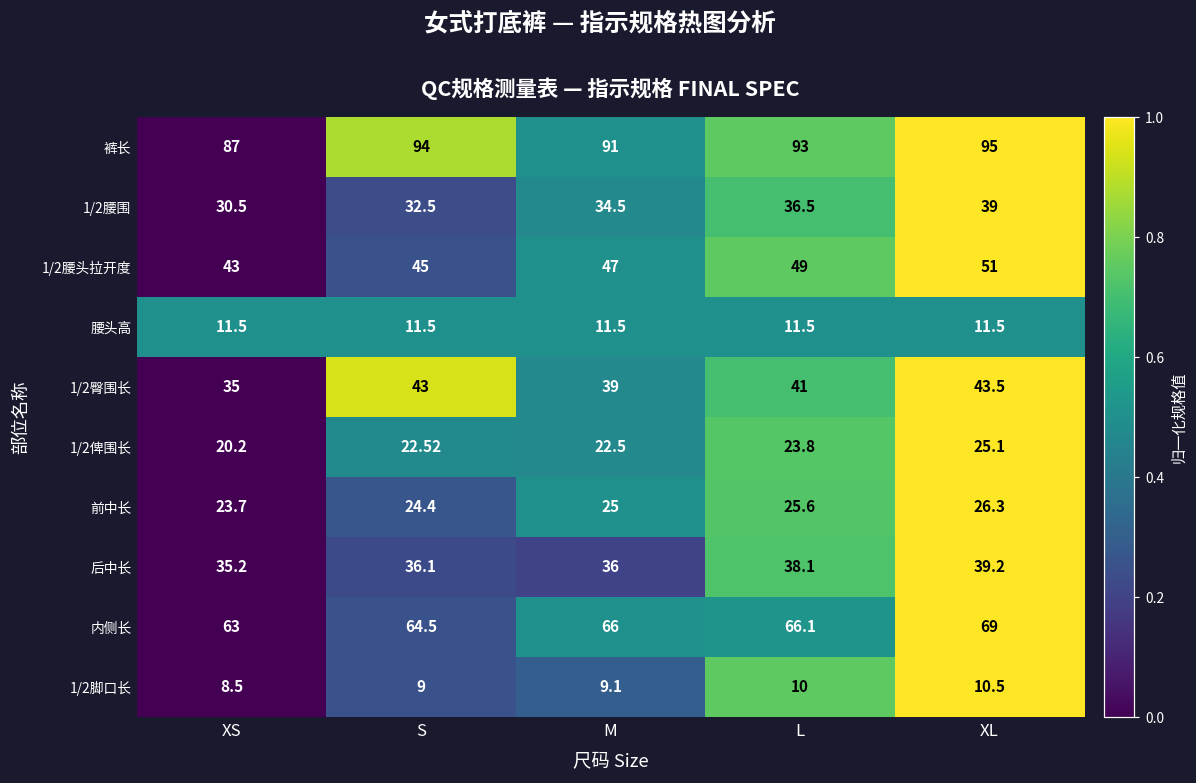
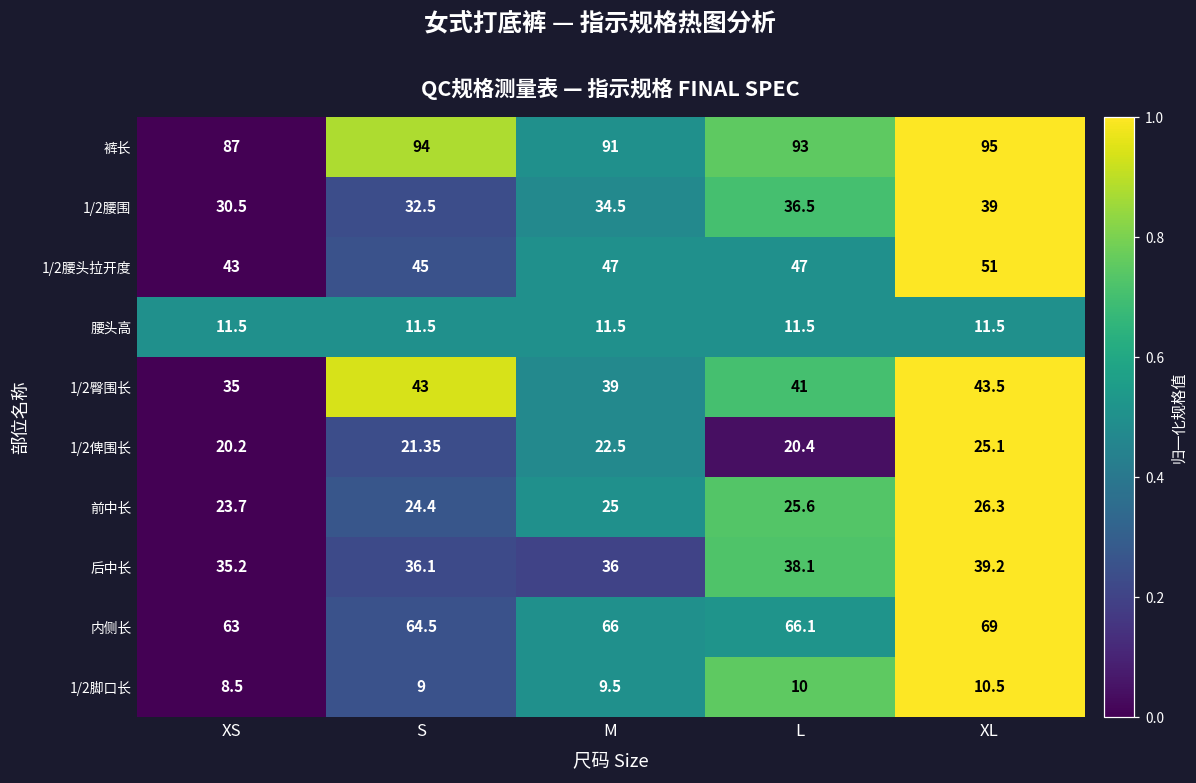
  {
    "裤长": {
      "XS": 87,
      "S": 94,
      "M": 91,
      "L": 93,
      "XL": 95
    },
    "1/2腰围": {
      "XS": 30.5,
      "S": 32.5,
      "M": 34.5,
      "L": 36.5,
      "XL": 39
    },
    "1/2腰头拉开度": {
      "XS": 43,
      "S": 45,
      "M": 47,
-     "L": 49,
+     "L": 47,
      "XL": 51
    },
    "腰头高": {
      "XS": 11.5,
      "S": 11.5,
      "M": 11.5,
      "L": 11.5,
      "XL": 11.5
    },
    "1/2臀围长": {
      "XS": 35,
      "S": 43,
      "M": 39,
      "L": 41,
      "XL": 43.5
    },
    "1/2俾围长": {
      "XS": 20.2,
-     "S": 22.52,
+     "S": 21.35,
      "M": 22.5,
-     "L": 23.8,
+     "L": 20.4,
      "XL": 25.1
    },
    "前中长": {
      "XS": 23.7,
      "S": 24.4,
      "M": 25,
      "L": 25.6,
      "XL": 26.3
    },
    "后中长": {
      "XS": 35.2,
      "S": 36.1,
      "M": 36,
      "L": 38.1,
      "XL": 39.2
    },
    "内侧长": {
      "XS": 63,
      "S": 64.5,
      "M": 66,
      "L": 66.1,
      "XL": 69
    },
    "1/2脚口长": {
      "XS": 8.5,
      "S": 9,
-     "M": 9.1,
+     "M": 9.5,
      "L": 10,
      "XL": 10.5
    }
  }
